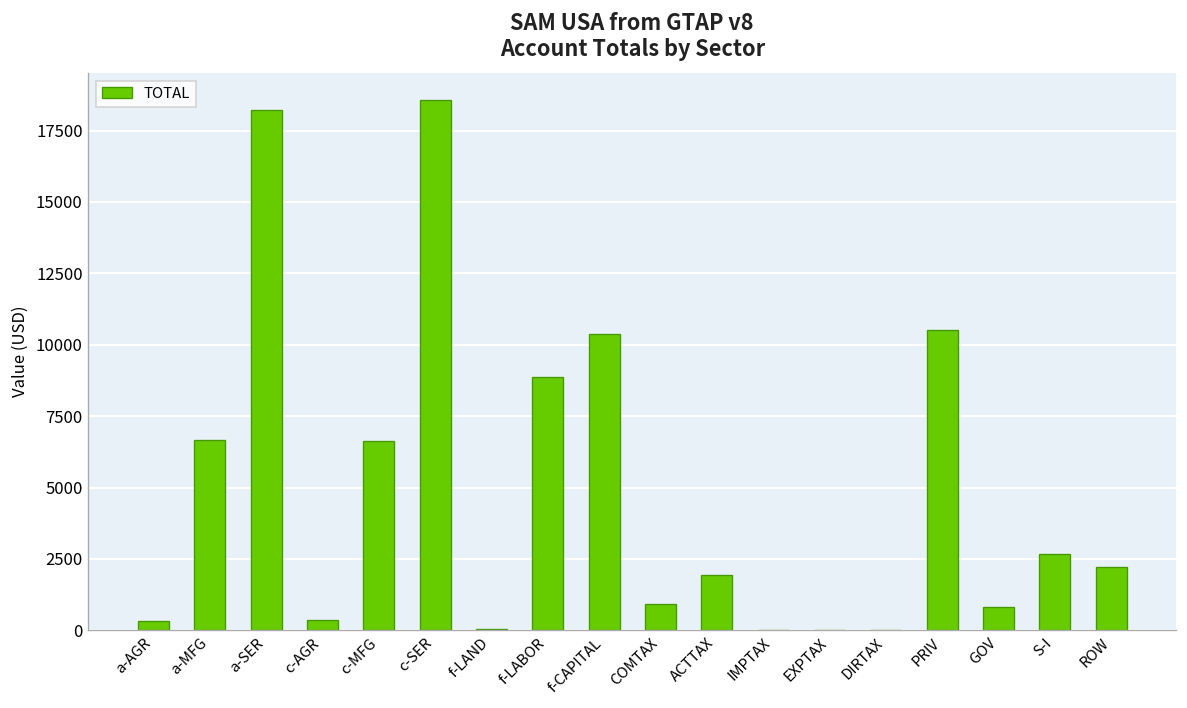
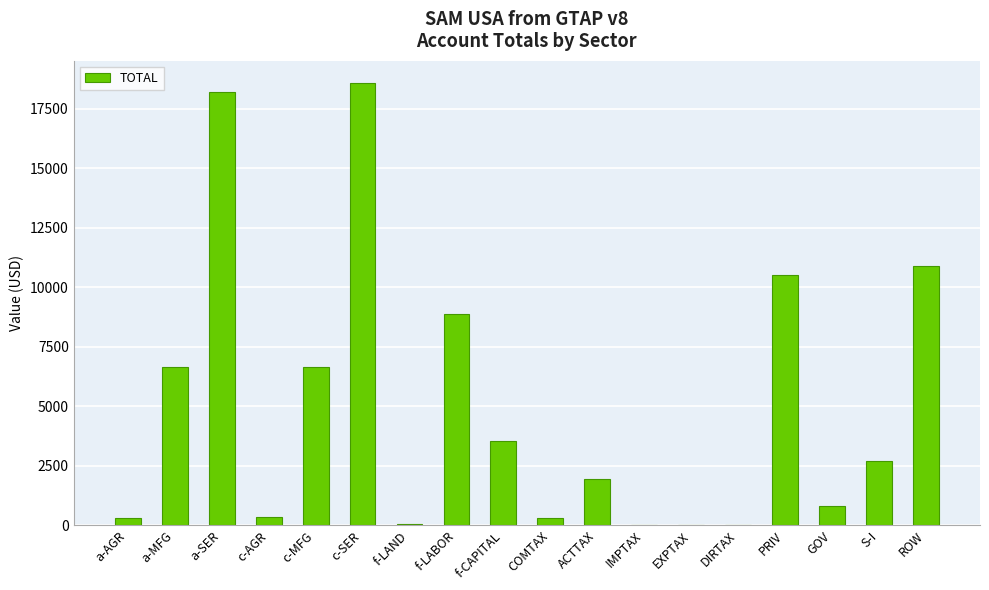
  {
    "a-AGR": 300,
    "a-MFG": 6700,
    "a-SER": 18200,
    "c-AGR": 400,
    "c-MFG": 6600,
    "c-SER": 18600,
    "f-LABOR": 8900,
-   "f-CAPITAL": 10400,
-   "COMTAX": 900,
+   "f-CAPITAL": 3500,
+   "COMTAX": 300,
    "ACTTAX": 1900,
    "PRIV": 10500,
    "GOV": 800,
    "S-I": 2700,
-   "ROW": 2200
+   "ROW": 10900
  }
